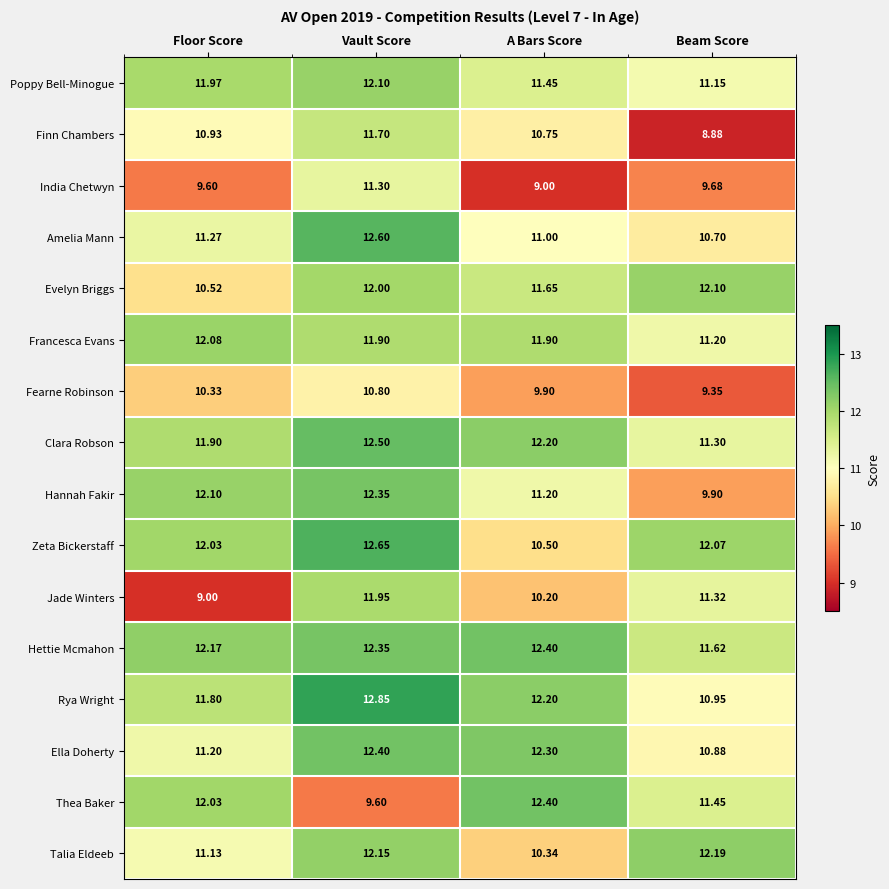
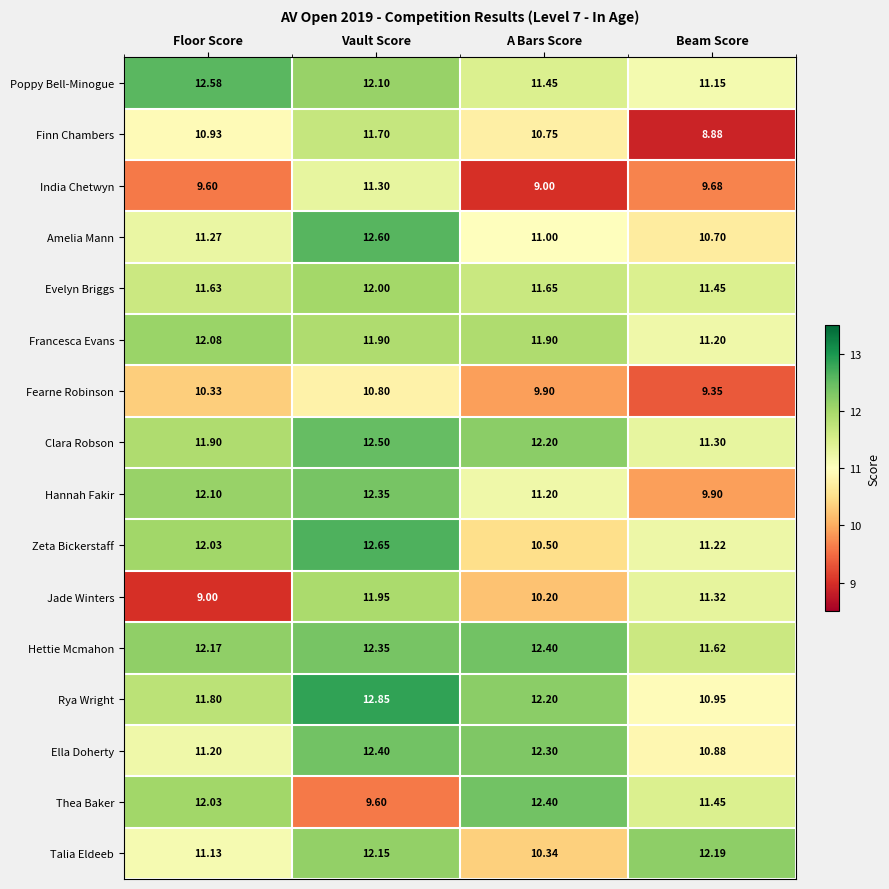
  {
    "Poppy Bell-Minogue": {
-     "Floor Score": 11.97,
+     "Floor Score": 12.58,
      "Vault Score": 12.10,
      "A Bars Score": 11.45,
      "Beam Score": 11.15
    },
    "Finn Chambers": {
      "Floor Score": 10.93,
      "Vault Score": 11.70,
      "A Bars Score": 10.75,
      "Beam Score": 8.88
    },
    "India Chetwyn": {
      "Floor Score": 9.60,
      "Vault Score": 11.30,
      "A Bars Score": 9.00,
      "Beam Score": 9.68
    },
    "Amelia Mann": {
      "Floor Score": 11.27,
      "Vault Score": 12.60,
      "A Bars Score": 11.00,
      "Beam Score": 10.70
    },
    "Evelyn Briggs": {
-     "Floor Score": 10.52,
+     "Floor Score": 11.63,
      "Vault Score": 12.00,
      "A Bars Score": 11.65,
-     "Beam Score": 12.10
+     "Beam Score": 11.45
    },
    "Francesca Evans": {
      "Floor Score": 12.08,
      "Vault Score": 11.90,
      "A Bars Score": 11.90,
      "Beam Score": 11.20
    },
    "Fearne Robinson": {
      "Floor Score": 10.33,
      "Vault Score": 10.80,
      "A Bars Score": 9.90,
      "Beam Score": 9.35
    },
    "Clara Robson": {
      "Floor Score": 11.90,
      "Vault Score": 12.50,
      "A Bars Score": 12.20,
      "Beam Score": 11.30
    },
    "Hannah Fakir": {
      "Floor Score": 12.10,
      "Vault Score": 12.35,
      "A Bars Score": 11.20,
      "Beam Score": 9.90
    },
    "Zeta Bickerstaff": {
      "Floor Score": 12.03,
      "Vault Score": 12.65,
      "A Bars Score": 10.50,
-     "Beam Score": 12.07
+     "Beam Score": 11.22
    },
    "Jade Winters": {
      "Floor Score": 9.00,
      "Vault Score": 11.95,
      "A Bars Score": 10.20,
      "Beam Score": 11.32
    },
    "Hettie Mcmahon": {
      "Floor Score": 12.17,
      "Vault Score": 12.35,
      "A Bars Score": 12.40,
      "Beam Score": 11.62
    },
    "Rya Wright": {
      "Floor Score": 11.80,
      "Vault Score": 12.85,
      "A Bars Score": 12.20,
      "Beam Score": 10.95
    },
    "Ella Doherty": {
      "Floor Score": 11.20,
      "Vault Score": 12.40,
      "A Bars Score": 12.30,
      "Beam Score": 10.88
    },
    "Thea Baker": {
      "Floor Score": 12.03,
      "Vault Score": 9.60,
      "A Bars Score": 12.40,
      "Beam Score": 11.45
    },
    "Talia Eldeeb": {
      "Floor Score": 11.13,
      "Vault Score": 12.15,
      "A Bars Score": 10.34,
      "Beam Score": 12.19
    }
  }
